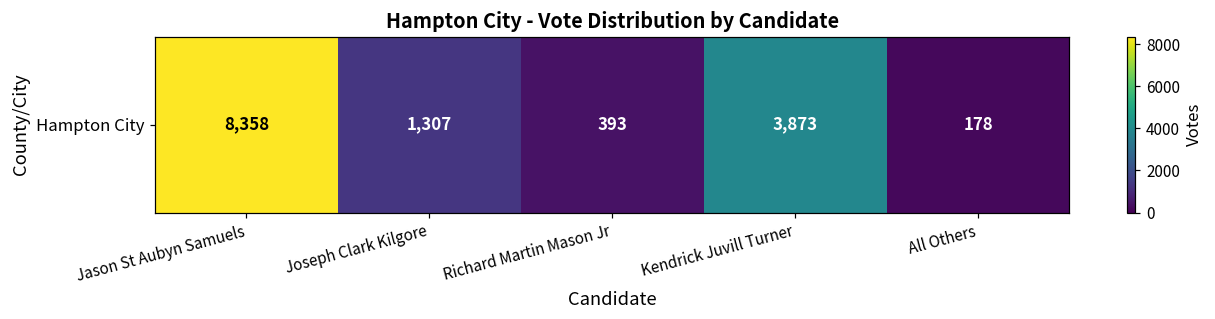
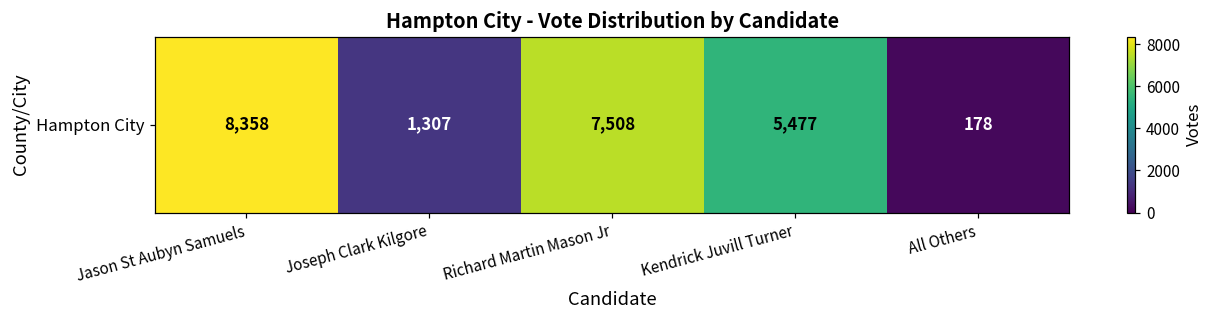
  {
    "Hampton City": {
      "Jason St Aubyn Samuels": "8,358",
      "Joseph Clark Kilgore": "1,307",
-     "Richard Martin Mason Jr": "393",
-     "Kendrick Juvill Turner": "3,873",
+     "Richard Martin Mason Jr": "7,508",
+     "Kendrick Juvill Turner": "5,477",
      "All Others": "178"
    }
  }
